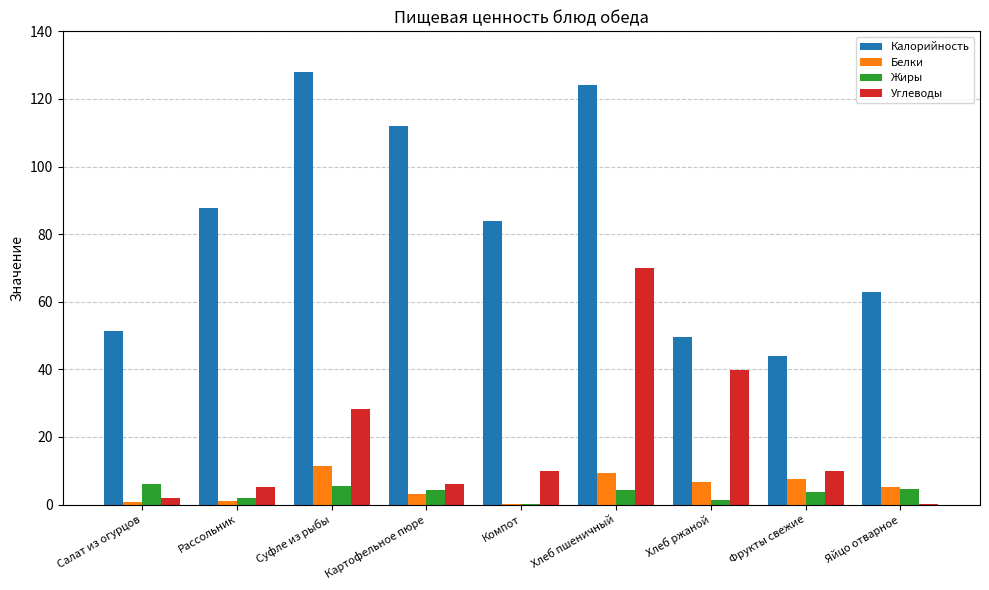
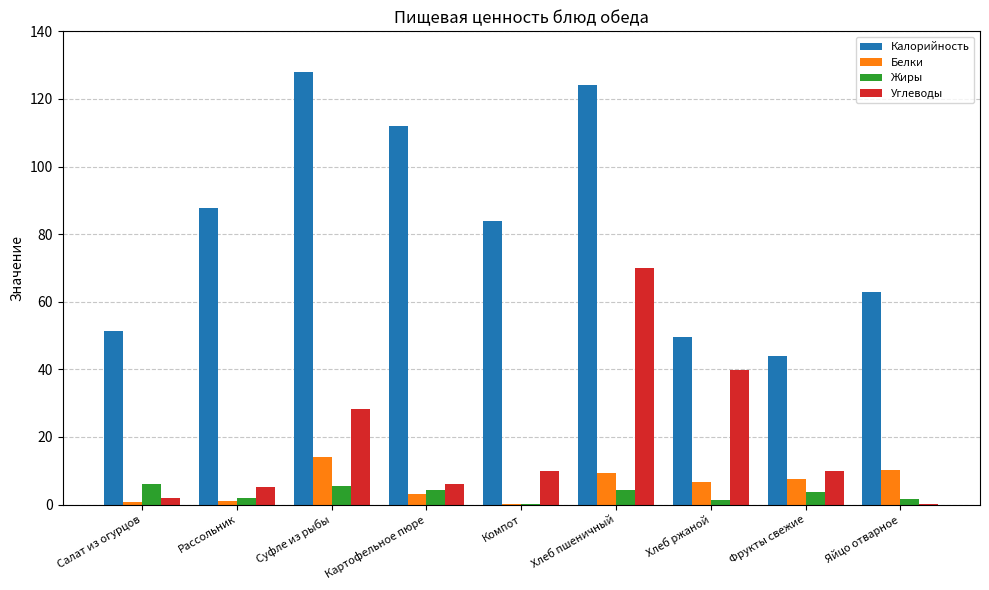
  {
    "Калорийность": {
      "Салат из огурцов": 51,
      "Рассольник": 88,
      "Суфле из рыбы": 128,
      "Картофельное пюре": 112,
      "Компот": 84,
      "Хлеб пшеничный": 124,
      "Хлеб ржаной": 50,
      "Фрукты свежие": 44,
      "Яйцо отварное": 63
    },
    "Белки": {
      "Рассольник": 1,
-     "Суфле из рыбы": 11,
+     "Суфле из рыбы": 14,
      "Картофельное пюре": 3,
      "Хлеб пшеничный": 9,
      "Хлеб ржаной": 7,
      "Фрукты свежие": 8,
-     "Яйцо отварное": 5
+     "Яйцо отварное": 10
    },
    "Жиры": {
      "Салат из огурцов": 6,
      "Рассольник": 2,
      "Суфле из рыбы": 5,
      "Картофельное пюре": 4,
      "Хлеб пшеничный": 4,
      "Хлеб ржаной": 1,
      "Фрукты свежие": 4,
-     "Яйцо отварное": 5
+     "Яйцо отварное": 2
    },
    "Углеводы": {
      "Салат из огурцов": 2,
      "Рассольник": 5,
      "Суфле из рыбы": 28,
      "Картофельное пюре": 6,
      "Компот": 10,
      "Хлеб пшеничный": 70,
      "Хлеб ржаной": 40,
      "Фрукты свежие": 10
    }
  }
